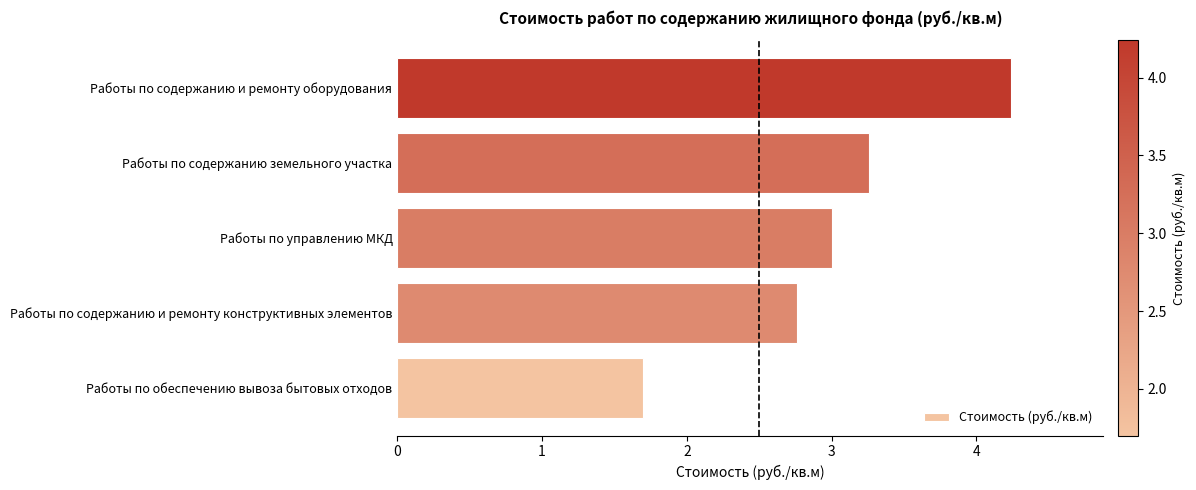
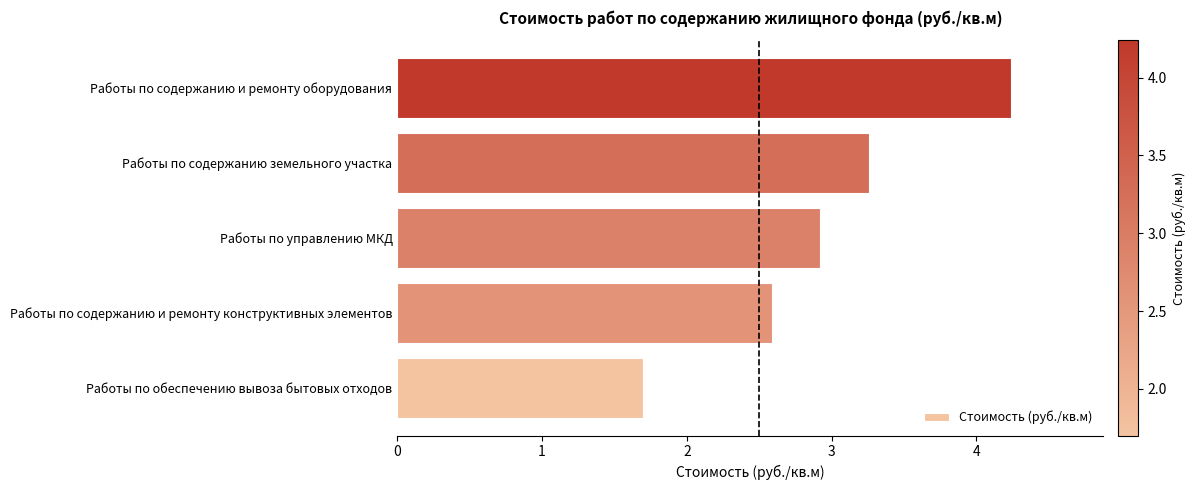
  {
    "Работы по содержанию и ремонту оборудования": 4.24,
    "Работы по содержанию земельного участка": 3.26,
-   "Работы по управлению МКД": 3.00,
-   "Работы по содержанию и ремонту конструктивных элементов": 2.76,
+   "Работы по управлению МКД": 2.92,
+   "Работы по содержанию и ремонту конструктивных элементов": 2.59,
    "Работы по обеспечению вывоза бытовых отходов": 1.70
  }
